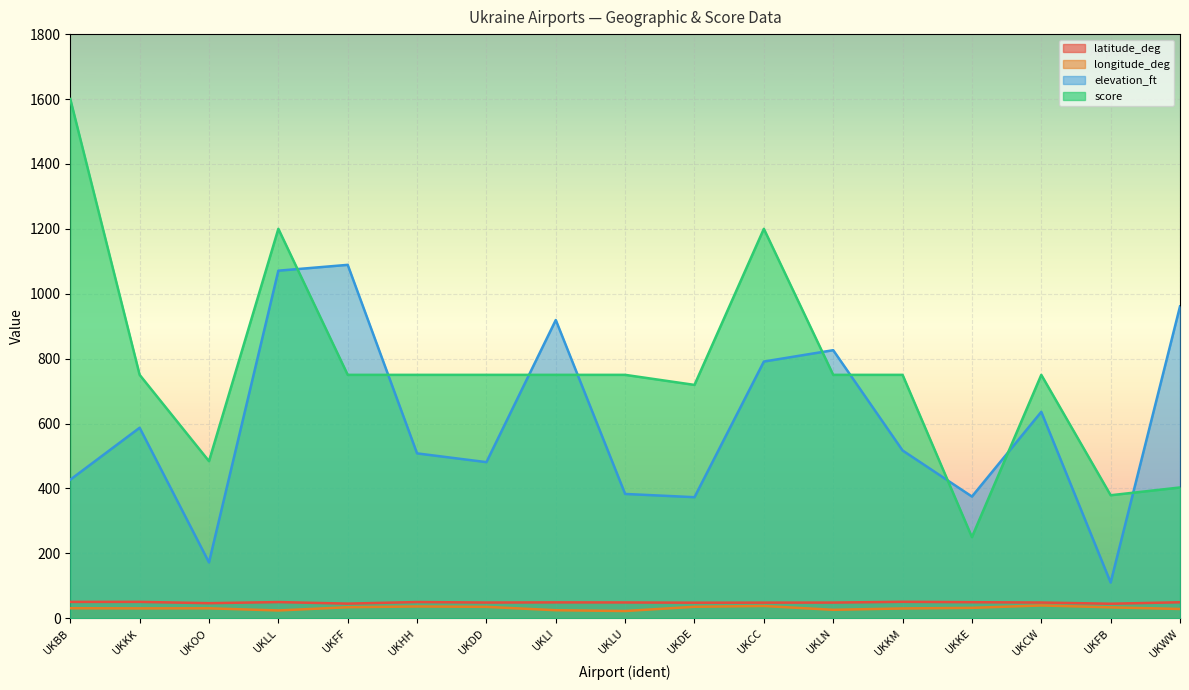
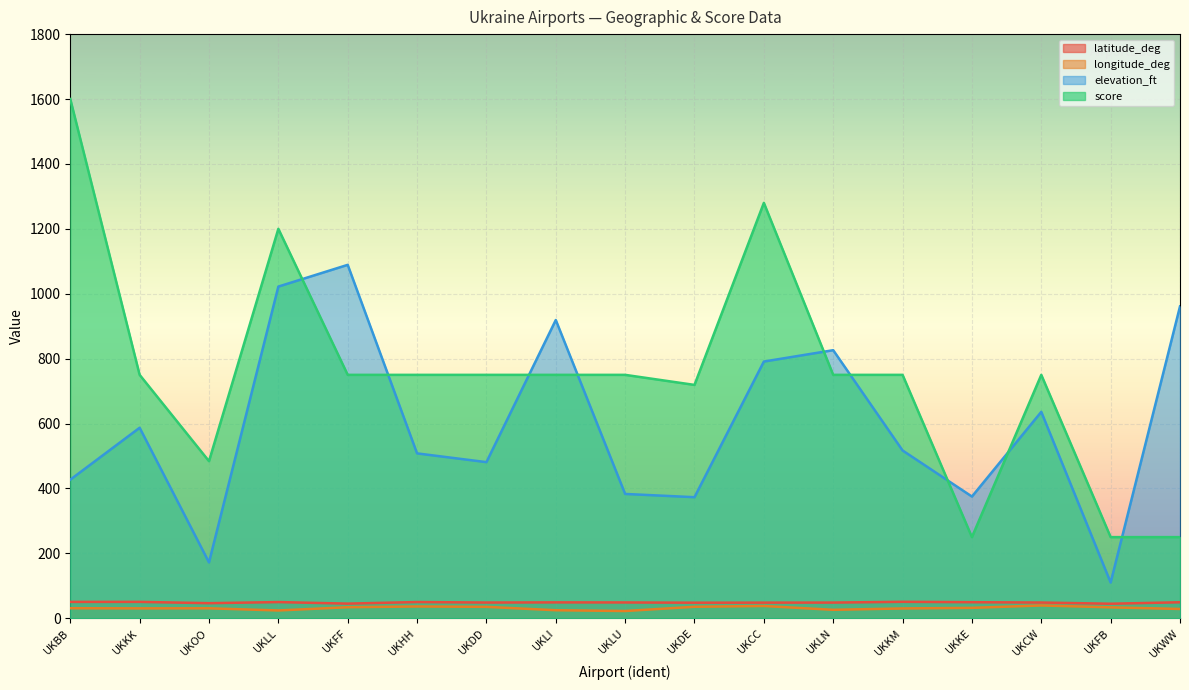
  {
    "elevation_ft": {
      "UKBB": 430,
      "UKKK": 590,
      "UKOO": 170,
-     "UKLL": 1070,
+     "UKLL": 1020,
      "UKFF": 1090,
      "UKHH": 510,
      "UKDD": 480,
      "UKLI": 920,
      "UKLU": 380,
      "UKDE": 370,
      "UKCC": 790,
      "UKLN": 830,
      "UKKM": 520,
      "UKKE": 380,
      "UKCW": 640,
      "UKFB": 110,
      "UKWW": 960
    },
    "score": {
      "UKBB": 1600,
      "UKKK": 750,
      "UKOO": 480,
      "UKLL": 1200,
      "UKFF": 750,
      "UKHH": 750,
      "UKDD": 750,
      "UKLI": 750,
      "UKLU": 750,
      "UKDE": 720,
-     "UKCC": 1200,
+     "UKCC": 1280,
      "UKLN": 750,
      "UKKM": 750,
      "UKKE": 250,
      "UKCW": 750,
-     "UKFB": 380,
-     "UKWW": 400
+     "UKFB": 250,
+     "UKWW": 250
    }
  }
